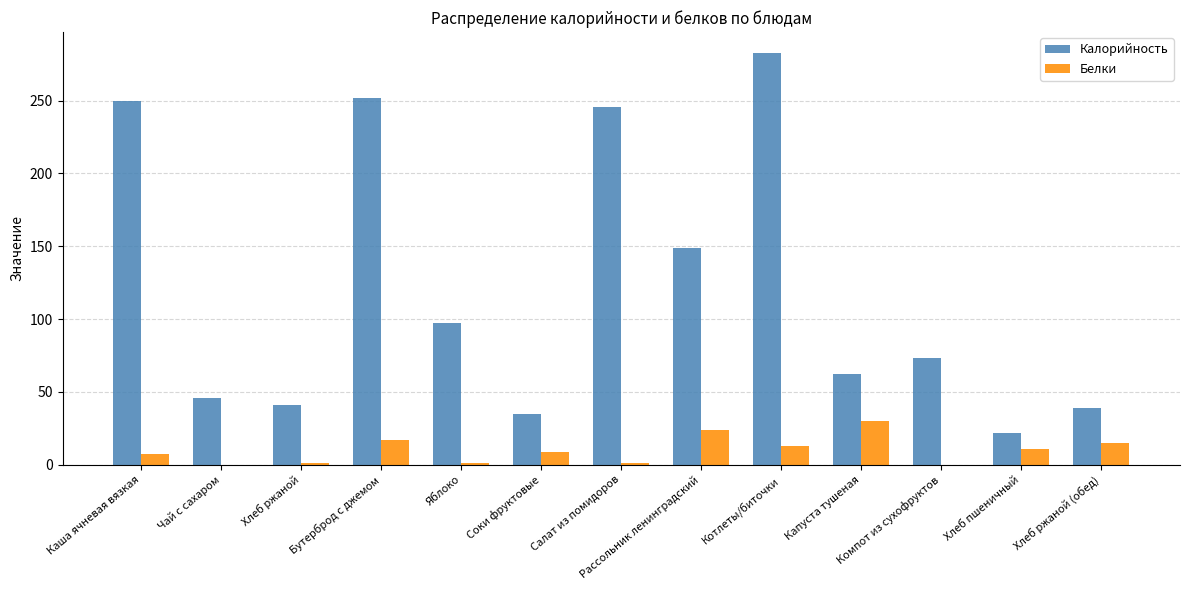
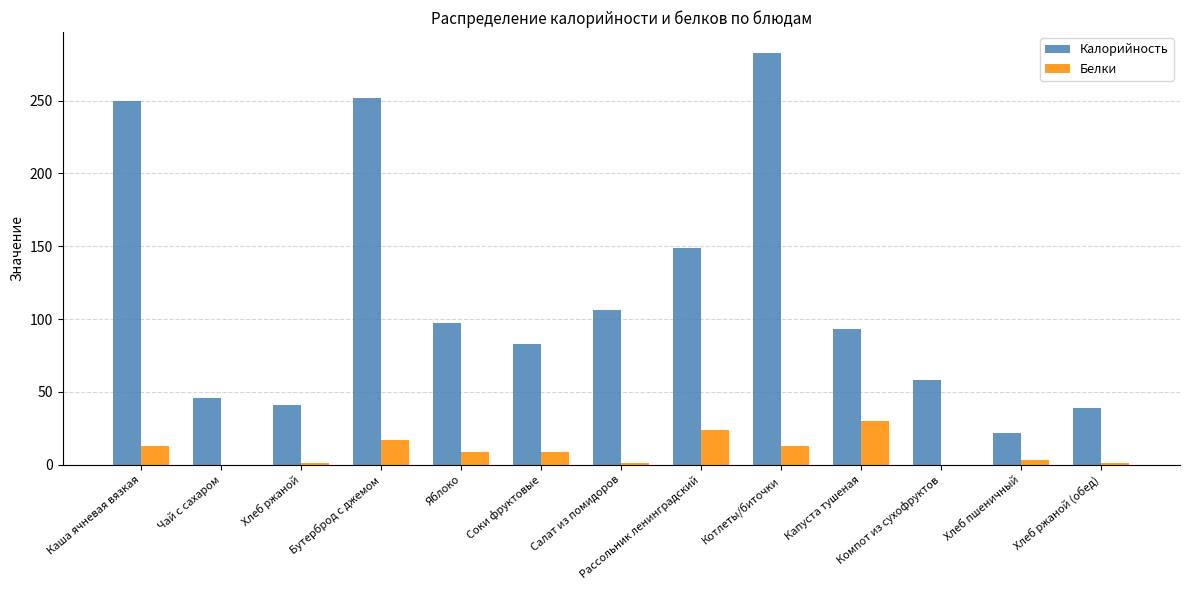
  {
    "Калорийность": {
      "Каша ячневая вязкая": 250,
      "Чай с сахаром": 46,
      "Хлеб ржаной": 41,
      "Бутерброд с джемом": 252,
      "Яблоко": 97,
-     "Соки фруктовые": 35,
-     "Салат из помидоров": 246,
+     "Соки фруктовые": 83,
+     "Салат из помидоров": 106,
      "Рассольник ленинградский": 149,
      "Котлеты/биточки": 283,
-     "Капуста тушеная": 62,
-     "Компот из сухофруктов": 73,
+     "Капуста тушеная": 93,
+     "Компот из сухофруктов": 58,
      "Хлеб пшеничный": 22,
      "Хлеб ржаной (обед)": 39
    },
    "Белки": {
-     "Каша ячневая вязкая": 7,
+     "Каша ячневая вязкая": 13,
      "Чай с сахаром": 0,
      "Бутерброд с джемом": 17,
-     "Яблоко": 1,
+     "Яблоко": 9,
      "Соки фруктовые": 9,
      "Рассольник ленинградский": 24,
      "Котлеты/биточки": 13,
      "Капуста тушеная": 30,
      "Компот из сухофруктов": 0,
-     "Хлеб пшеничный": 11,
-     "Хлеб ржаной (обед)": 15
+     "Хлеб пшеничный": 3,
+     "Хлеб ржаной (обед)": 1
    }
  }
